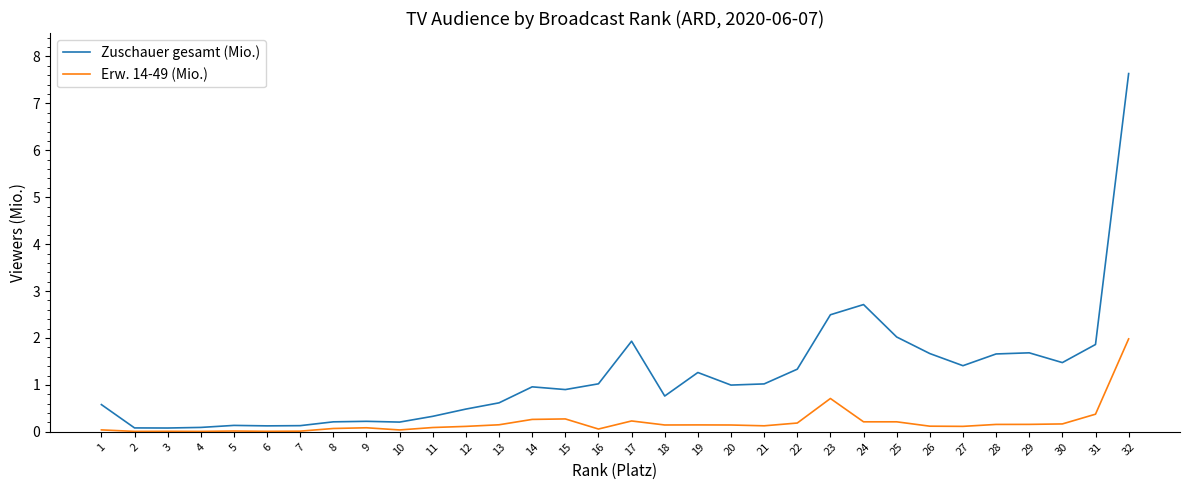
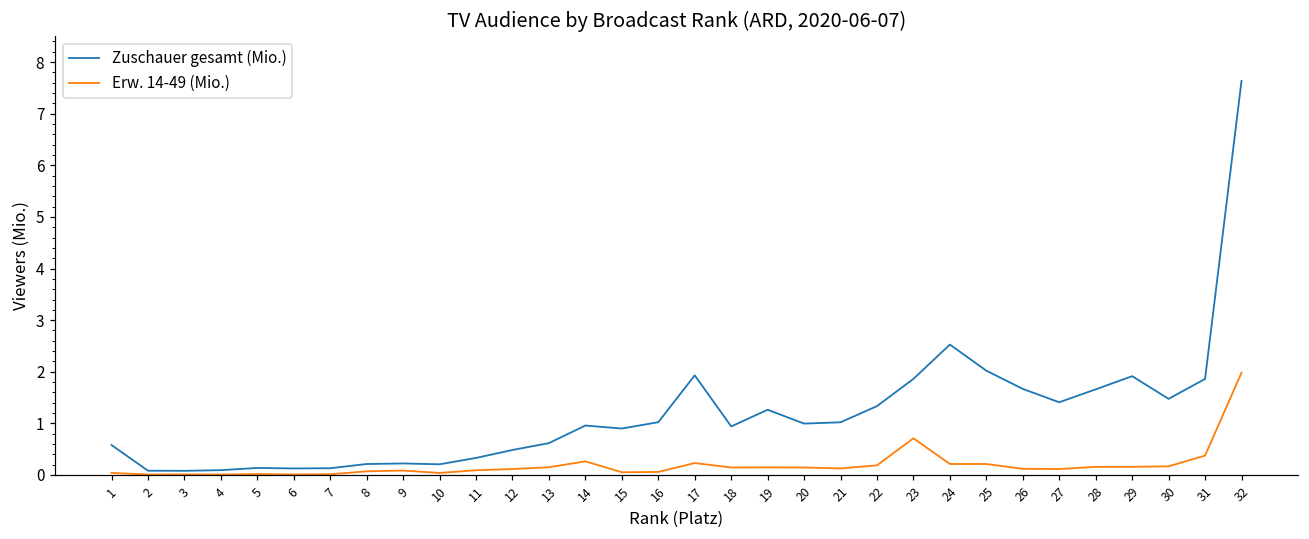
  {
    "Zuschauer gesamt (Mio.)": {
      "1": 0.6,
      "2": 0.1,
      "3": 0.1,
      "4": 0.1,
      "5": 0.1,
      "6": 0.1,
      "7": 0.1,
      "8": 0.2,
      "9": 0.2,
      "10": 0.2,
      "11": 0.3,
      "12": 0.5,
      "13": 0.6,
      "14": 1.0,
      "15": 0.9,
      "16": 1.0,
      "17": 1.9,
-     "18": 0.8,
+     "18": 0.9,
      "19": 1.3,
      "20": 1.0,
      "21": 1.0,
      "22": 1.3,
-     "23": 2.5,
-     "24": 2.7,
+     "23": 1.9,
+     "24": 2.5,
      "25": 2.0,
      "26": 1.7,
      "27": 1.4,
      "28": 1.7,
-     "29": 1.7,
+     "29": 1.9,
      "30": 1.5,
      "31": 1.9,
      "32": 7.6
    },
    "Erw. 14-49 (Mio.)": {
      "1": 0.0,
      "2": 0.0,
      "3": 0.0,
      "4": 0.0,
      "5": 0.0,
      "6": 0.0,
      "7": 0.0,
      "8": 0.1,
      "9": 0.1,
      "10": 0.0,
      "11": 0.1,
      "12": 0.1,
      "13": 0.1,
      "14": 0.3,
-     "15": 0.3,
+     "15": 0.1,
      "16": 0.1,
      "17": 0.2,
      "18": 0.1,
      "19": 0.1,
      "20": 0.1,
      "21": 0.1,
      "22": 0.2,
      "23": 0.7,
      "24": 0.2,
      "25": 0.2,
      "26": 0.1,
      "27": 0.1,
      "28": 0.2,
      "29": 0.2,
      "30": 0.2,
      "31": 0.4,
      "32": 2.0
    }
  }
